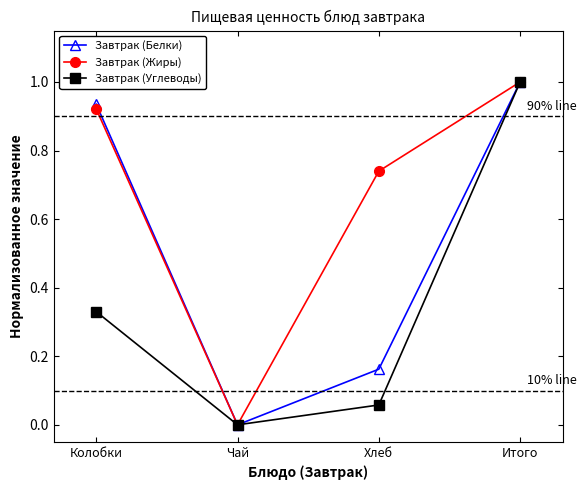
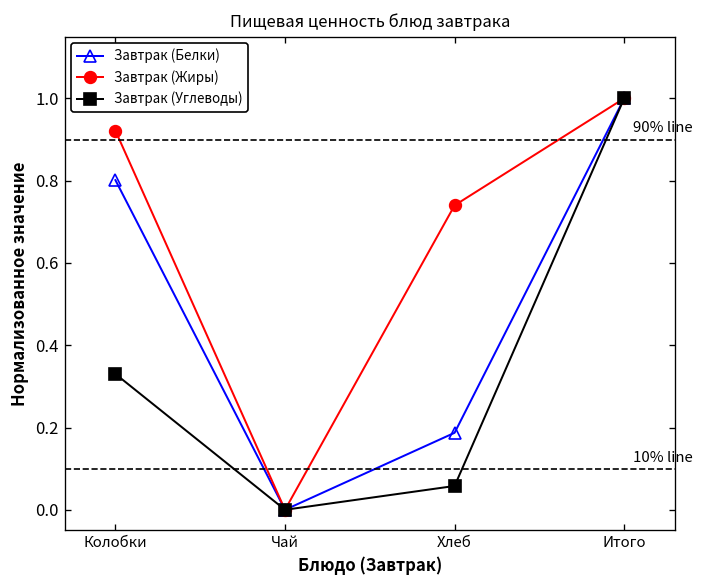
  {
    "Завтрак (Белки)": {
-     "Колобки": 0.94,
-     "Хлеб": 0.16
+     "Колобки": 0.80,
+     "Хлеб": 0.19
    },
    "Завтрак (Жиры)": {
      "Колобки": 0.92,
      "Хлеб": 0.74
    },
    "Завтрак (Углеводы)": {
      "Колобки": 0.33,
      "Хлеб": 0.06
    }
  }
